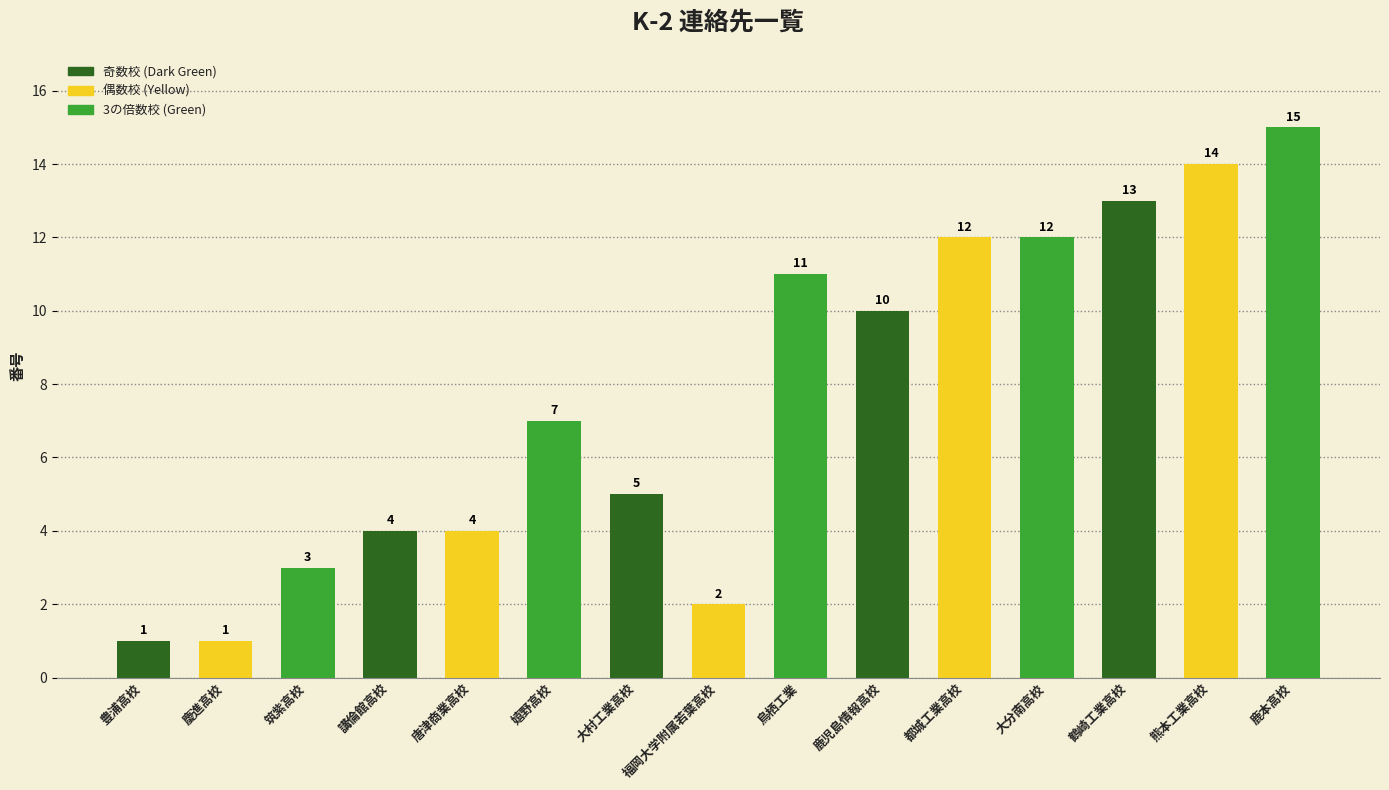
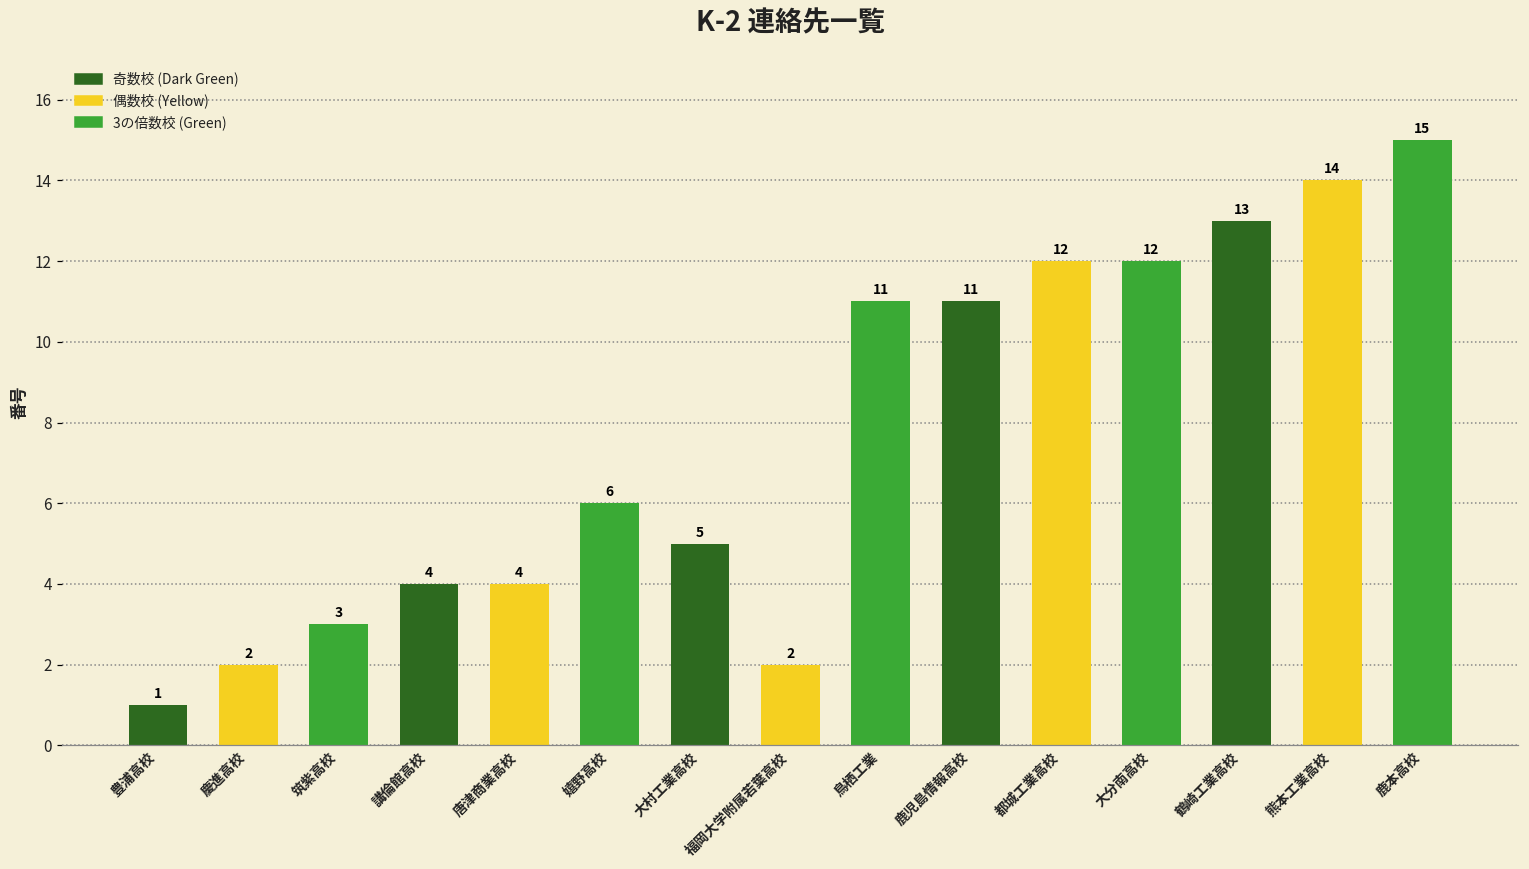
  {
    "豊浦高校": 1,
-   "慶進高校": 1,
+   "慶進高校": 2,
    "筑紫高校": 3,
    "講倫館高校": 4,
    "唐津商業高校": 4,
-   "嬉野高校": 7,
+   "嬉野高校": 6,
    "大村工業高校": 5,
    "福岡大学附属若葉高校": 2,
    "鳥栖工業": 11,
-   "鹿児島情報高校": 10,
+   "鹿児島情報高校": 11,
    "都城工業高校": 12,
    "大分南高校": 12,
    "鶴崎工業高校": 13,
    "熊本工業高校": 14,
    "鹿本高校": 15
  }
